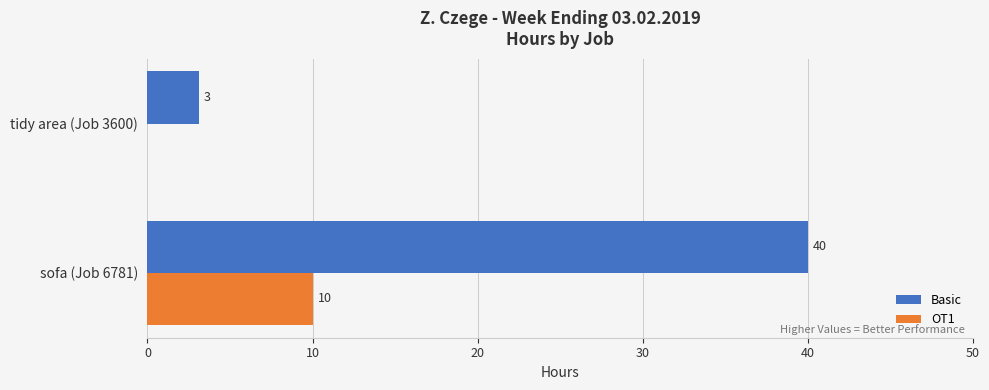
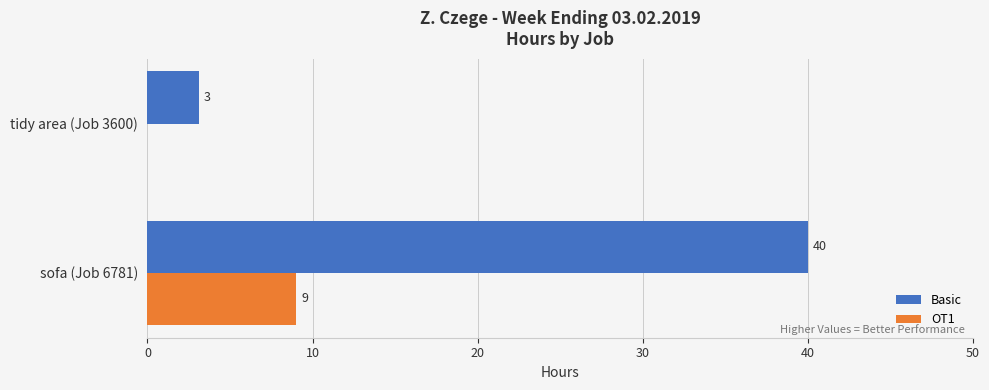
  {
    "Basic": {
      "tidy area (Job 3600)": 3,
      "sofa (Job 6781)": 40
    },
    "OT1": {
-     "sofa (Job 6781)": 10
+     "sofa (Job 6781)": 9
    }
  }
